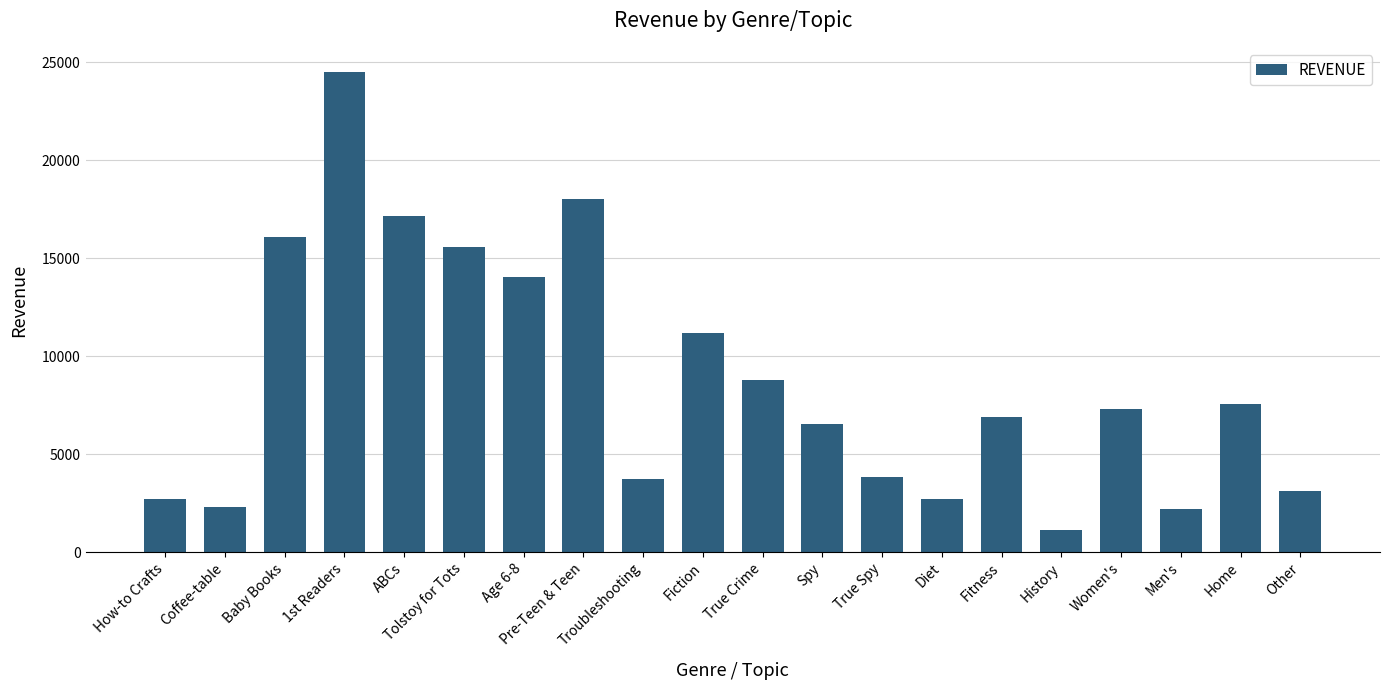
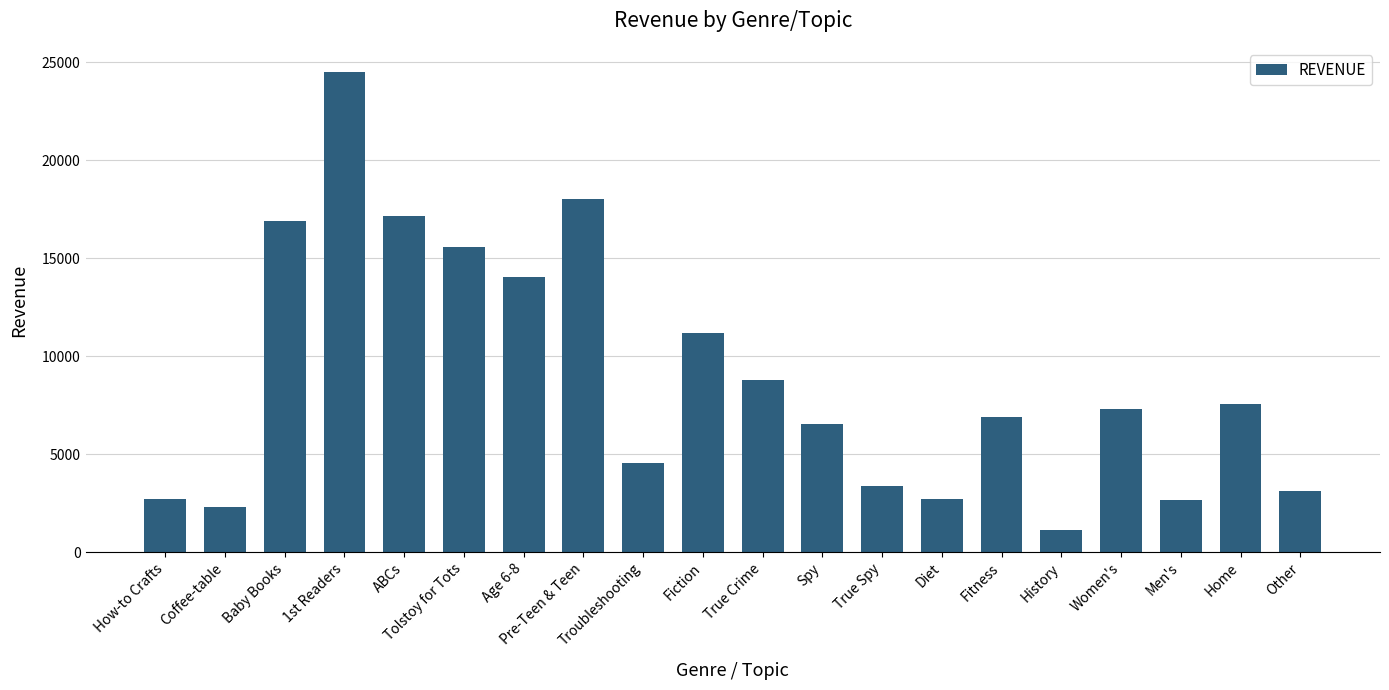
  {
    "How-to Crafts": 2700,
    "Coffee-table": 2300,
-   "Baby Books": 16100,
+   "Baby Books": 16900,
    "1st Readers": 24500,
    "ABCs": 17200,
    "Tolstoy for Tots": 15600,
    "Age 6-8": 14000,
    "Pre-Teen & Teen": 18000,
-   "Troubleshooting": 3700,
+   "Troubleshooting": 4500,
    "Fiction": 11200,
    "True Crime": 8800,
    "Spy": 6500,
-   "True Spy": 3800,
+   "True Spy": 3400,
    "Diet": 2700,
    "Fitness": 6900,
    "History": 1100,
    "Women's": 7300,
-   "Men's": 2200,
+   "Men's": 2700,
    "Home": 7600,
    "Other": 3100
  }
